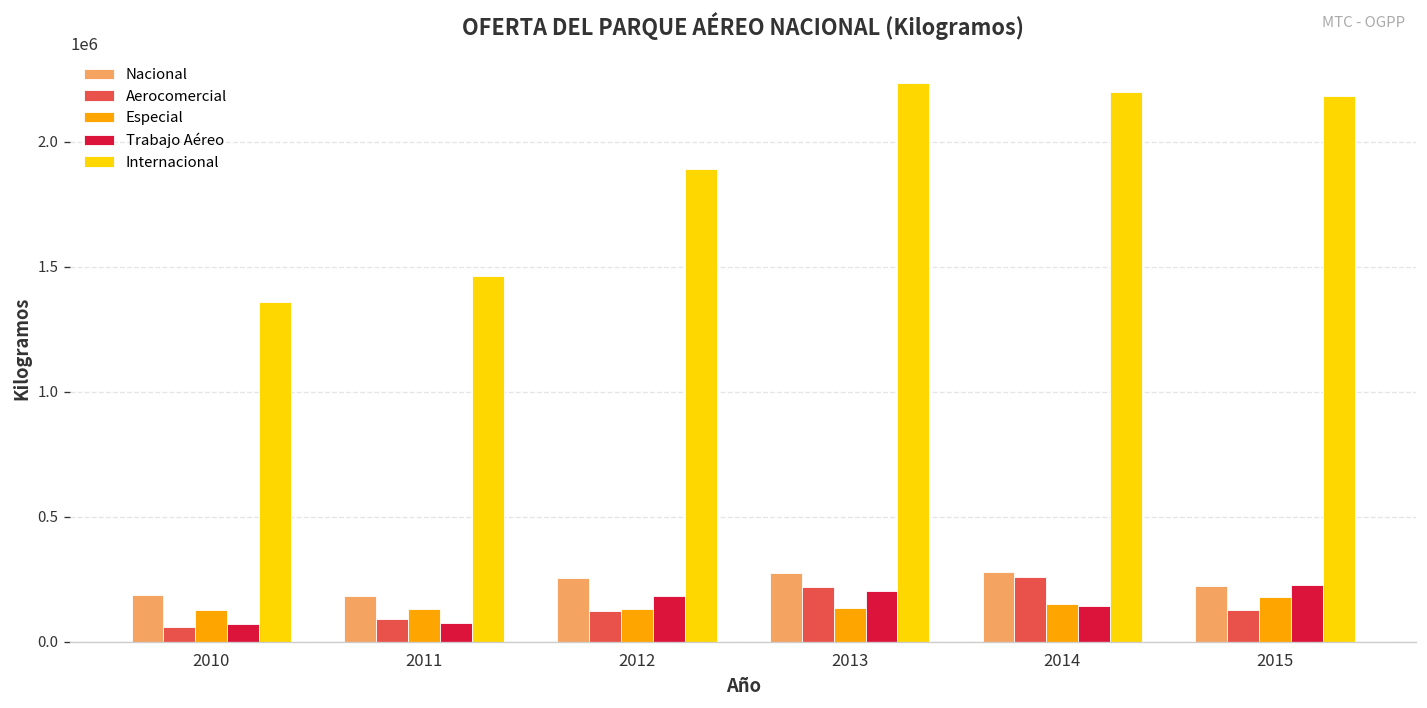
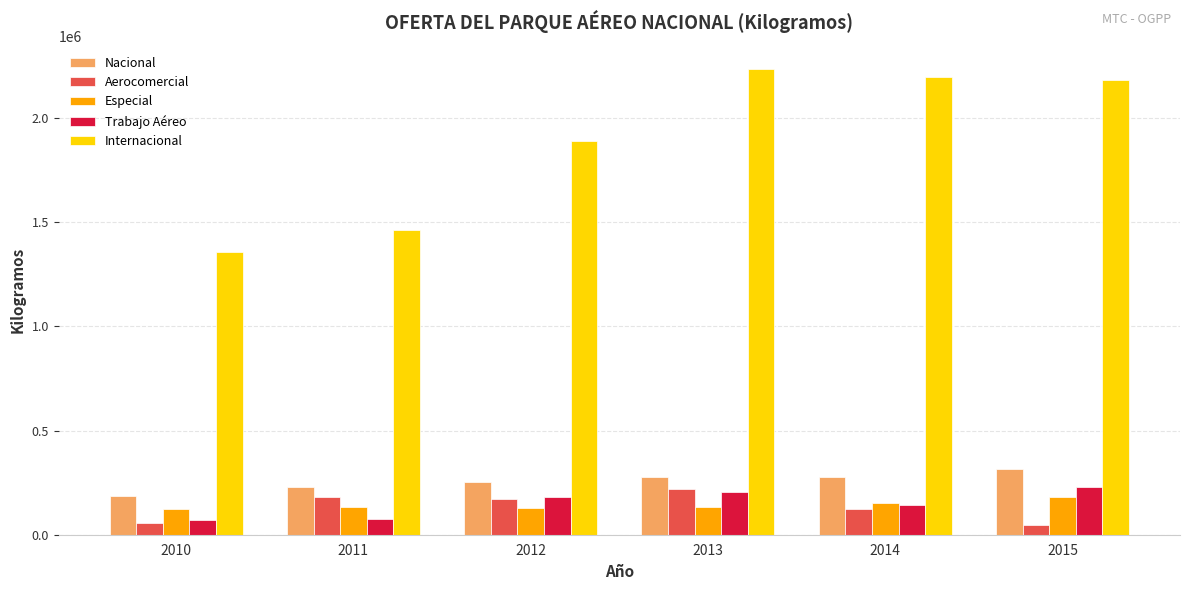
  {
    "Nacional": {
      "2010": 190000,
-     "2011": 180000,
+     "2011": 230000,
      "2012": 260000,
      "2013": 280000,
      "2014": 280000,
-     "2015": 220000
+     "2015": 310000
    },
    "Aerocomercial": {
      "2010": 60000,
-     "2011": 90000,
-     "2012": 120000,
+     "2011": 180000,
+     "2012": 170000,
      "2013": 220000,
-     "2014": 260000,
-     "2015": 130000
+     "2014": 120000,
+     "2015": 50000
    },
    "Trabajo Aéreo": {
      "2010": 70000,
      "2011": 80000,
      "2012": 180000,
      "2013": 200000,
      "2014": 140000,
      "2015": 230000
    }
  }
